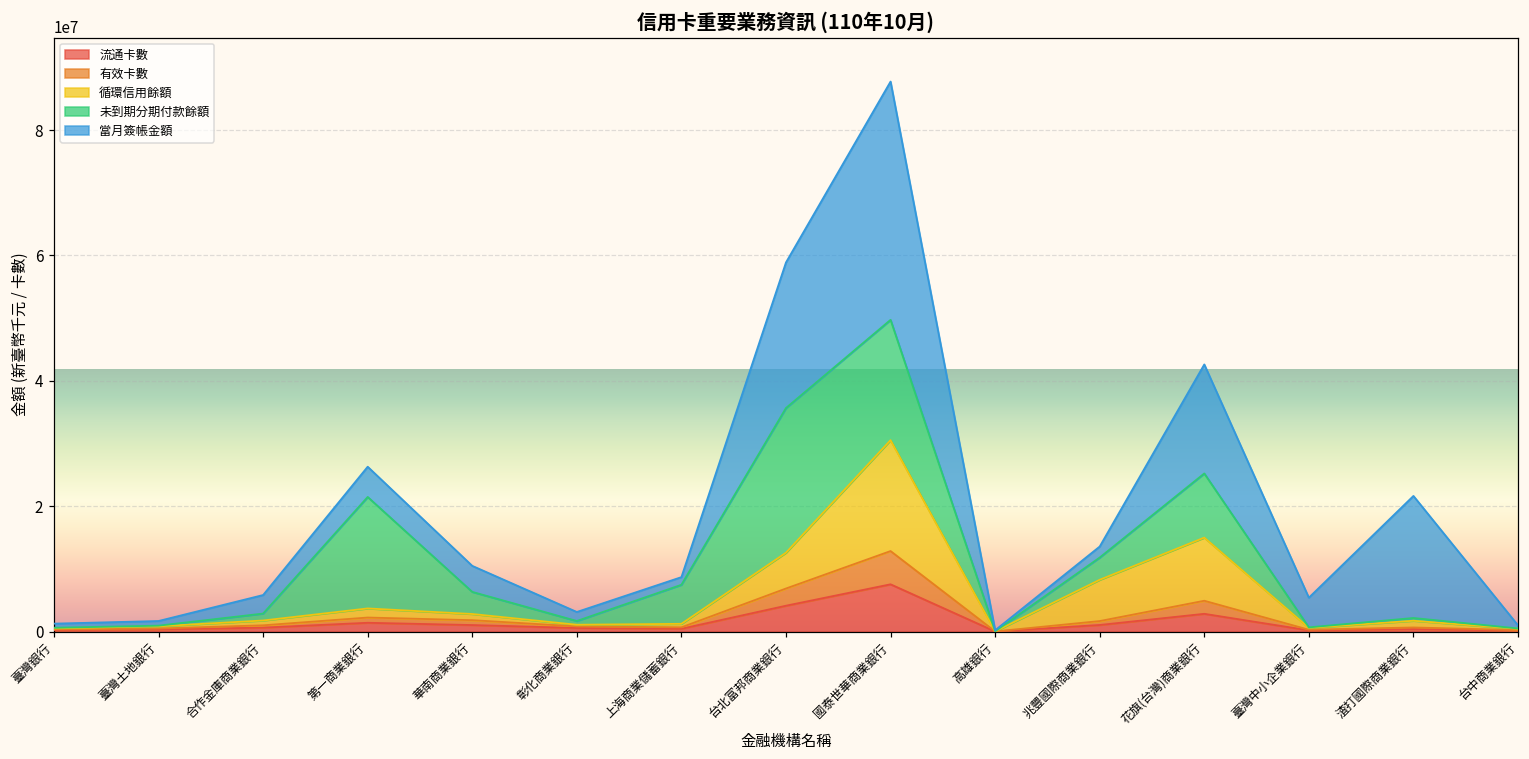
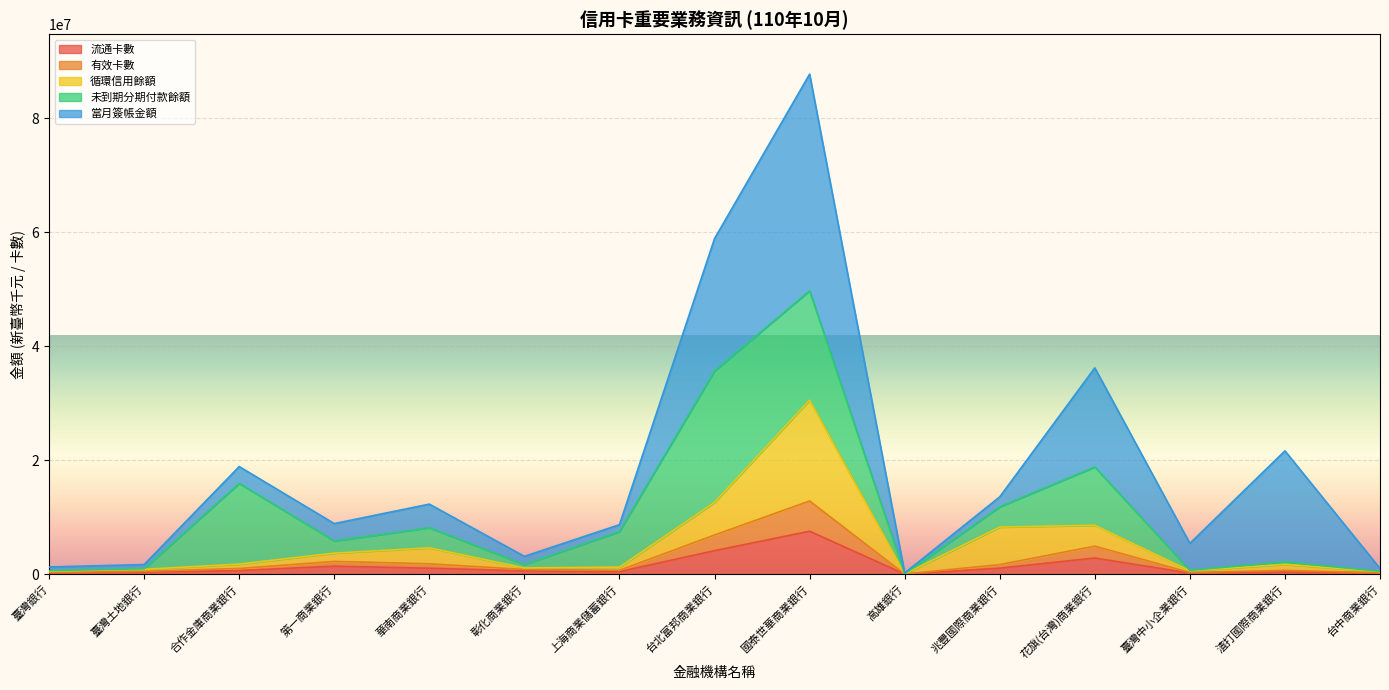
  {
    "循環信用餘額": {
      "合作金庫商業銀行": 1000000,
      "第一商業銀行": 1000000,
-     "華南商業銀行": 1000000,
+     "華南商業銀行": 3000000,
      "上海商業儲蓄銀行": 1000000,
      "台北富邦商業銀行": 6000000,
      "國泰世華商業銀行": 18000000,
      "兆豐國際商業銀行": 7000000,
-     "花旗(台灣)商業銀行": 10000000
+     "花旗(台灣)商業銀行": 4000000
    },
    "未到期分期付款餘額": {
-     "合作金庫商業銀行": 1000000,
-     "第一商業銀行": 18000000,
+     "合作金庫商業銀行": 14000000,
+     "第一商業銀行": 2000000,
      "華南商業銀行": 4000000,
      "彰化商業銀行": 1000000,
      "上海商業儲蓄銀行": 6000000,
      "台北富邦商業銀行": 23000000,
      "國泰世華商業銀行": 19000000,
      "兆豐國際商業銀行": 4000000,
      "花旗(台灣)商業銀行": 10000000
    },
    "當月簽帳金額": {
      "臺灣銀行": 1000000,
      "臺灣土地銀行": 1000000,
      "合作金庫商業銀行": 3000000,
-     "第一商業銀行": 5000000,
+     "第一商業銀行": 3000000,
      "華南商業銀行": 4000000,
      "彰化商業銀行": 1000000,
      "上海商業儲蓄銀行": 1000000,
      "台北富邦商業銀行": 23000000,
      "國泰世華商業銀行": 38000000,
      "兆豐國際商業銀行": 2000000,
      "花旗(台灣)商業銀行": 17000000,
      "臺灣中小企業銀行": 5000000,
      "渣打國際商業銀行": 19000000,
      "台中商業銀行": 0
    }
  }
